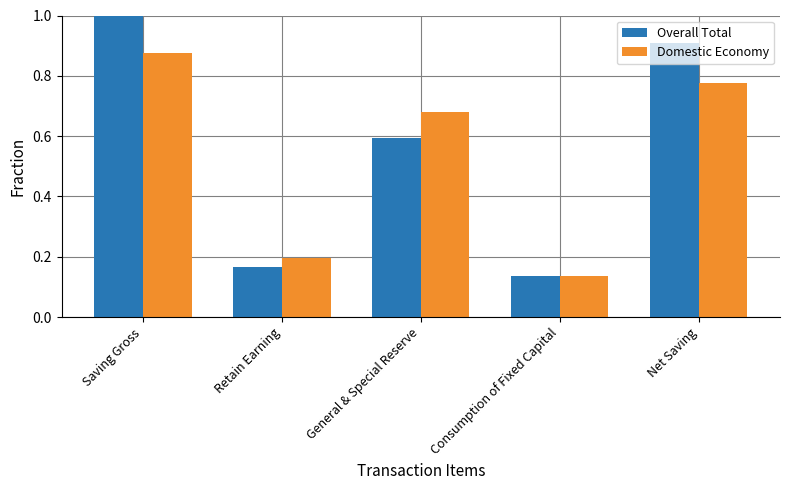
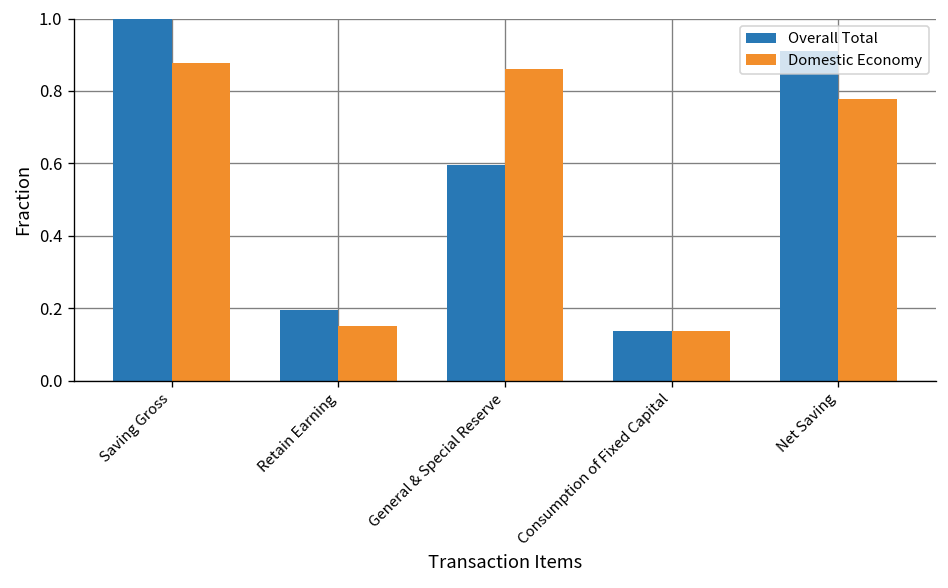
  {
    "Overall Total": {
      "Saving Gross": 1.00,
-     "Retain Earning": 0.16,
+     "Retain Earning": 0.20,
      "General & Special Reserve": 0.59,
      "Consumption of Fixed Capital": 0.14
    },
    "Domestic Economy": {
      "Saving Gross": 0.88,
-     "Retain Earning": 0.20,
-     "General & Special Reserve": 0.68,
+     "Retain Earning": 0.15,
+     "General & Special Reserve": 0.86,
      "Consumption of Fixed Capital": 0.14,
      "Net Saving": 0.78
    }
  }
